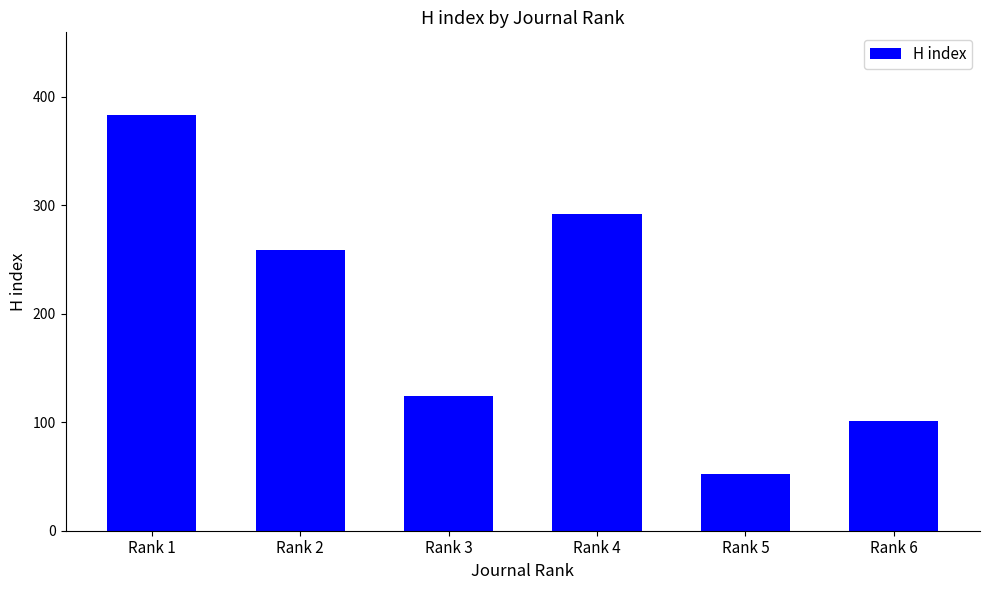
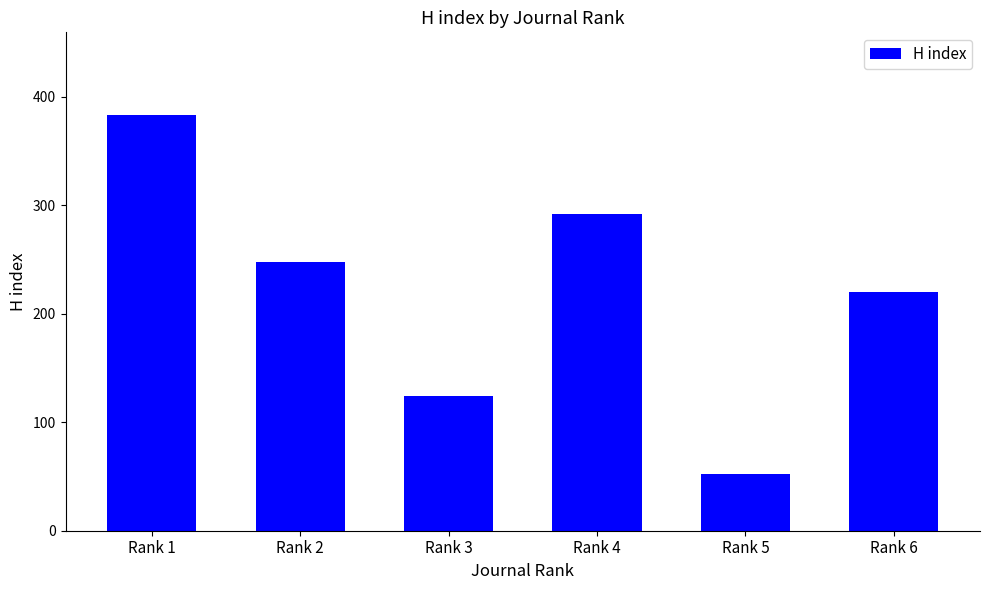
  {
    "Rank 1": 383,
-   "Rank 2": 259,
+   "Rank 2": 248,
    "Rank 3": 124,
    "Rank 4": 292,
    "Rank 5": 52,
-   "Rank 6": 101
+   "Rank 6": 220
  }
